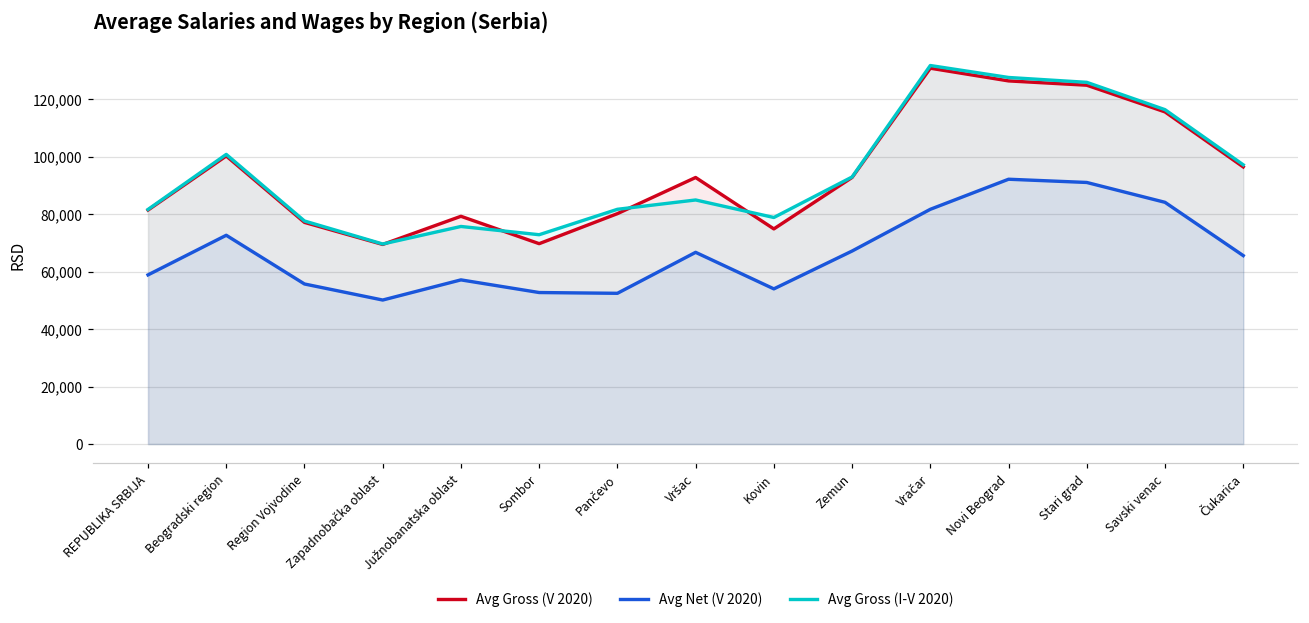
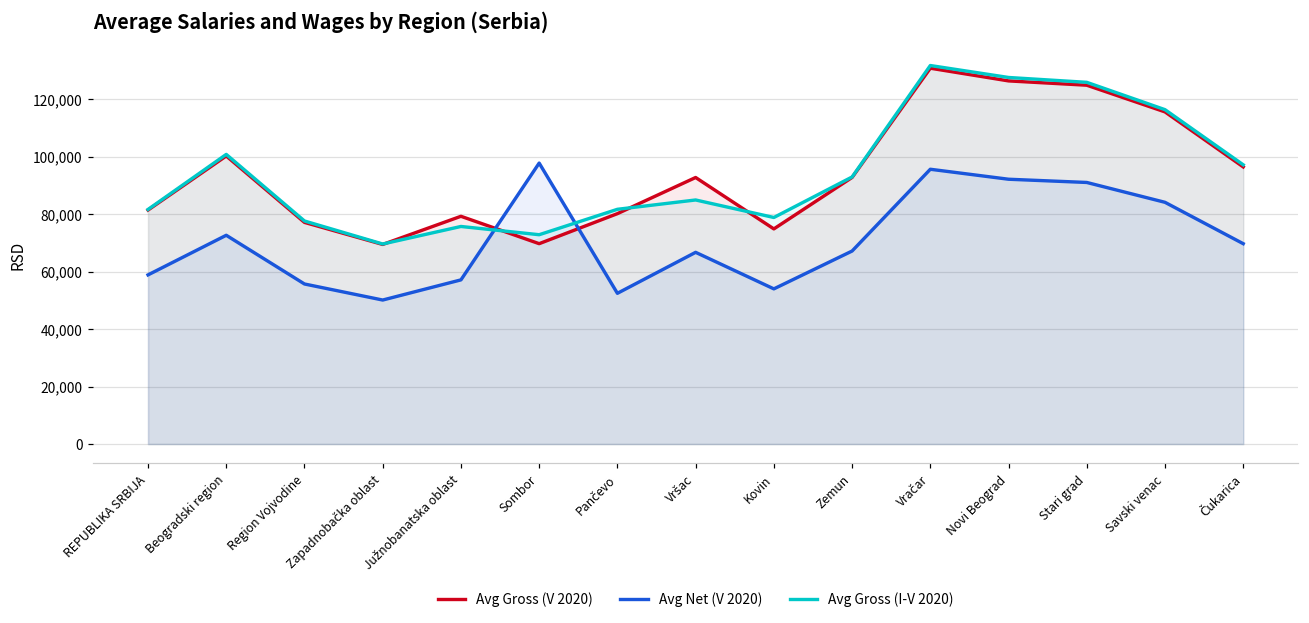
  {
    "Avg Gross (V 2020)": {
      "Južnobanatska oblast": "79,000",
      "Sombor": "70,000",
      "Pančevo": "80,000",
      "Vršac": "93,000",
      "Kovin": "75,000",
      "Novi Beograd": "126,000",
      "Stari grad": "125,000"
    },
    "Avg Net (V 2020)": {
      "REPUBLIKA SRBIJA": "59,000",
      "Beogradski region": "73,000",
      "Region Vojvodine": "56,000",
      "Zapadnobačka oblast": "50,000",
      "Južnobanatska oblast": "57,000",
-     "Sombor": "53,000",
+     "Sombor": "98,000",
      "Pančevo": "52,000",
      "Vršac": "67,000",
      "Kovin": "54,000",
      "Zemun": "67,000",
-     "Vračar": "82,000",
+     "Vračar": "96,000",
      "Novi Beograd": "92,000",
      "Stari grad": "91,000",
      "Savski venac": "84,000",
-     "Čukarica": "66,000"
+     "Čukarica": "70,000"
    },
    "Avg Gross (I-V 2020)": {
      "Južnobanatska oblast": "76,000",
      "Sombor": "73,000",
      "Pančevo": "82,000",
      "Vršac": "85,000",
      "Kovin": "79,000",
      "Novi Beograd": "128,000",
      "Stari grad": "126,000"
    }
  }
